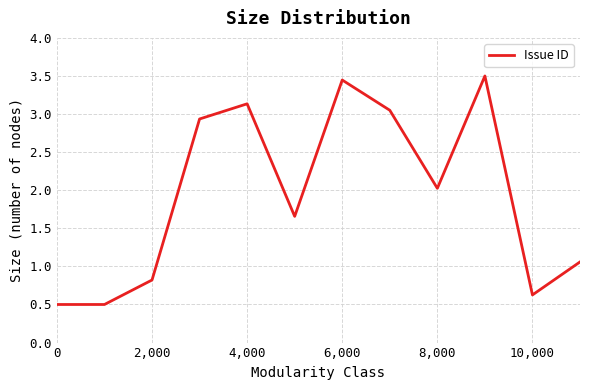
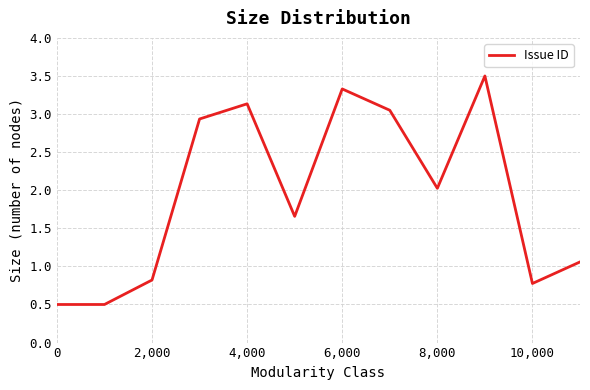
  {
    "0": 0.5,
    "2,000": 0.8,
    "4,000": 3.1,
-   "6,000": 3.4,
+   "6,000": 3.3,
    "8,000": 2.0,
-   "10,000": 0.6
+   "10,000": 0.8
  }
